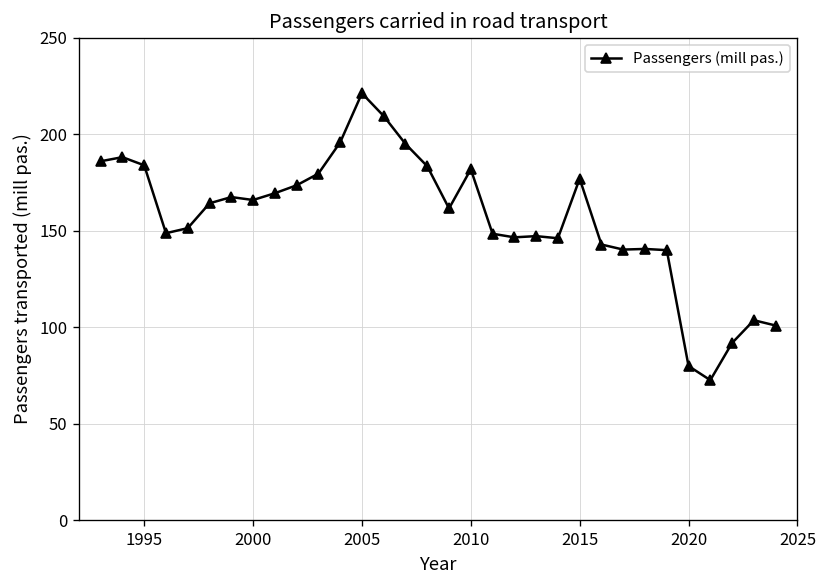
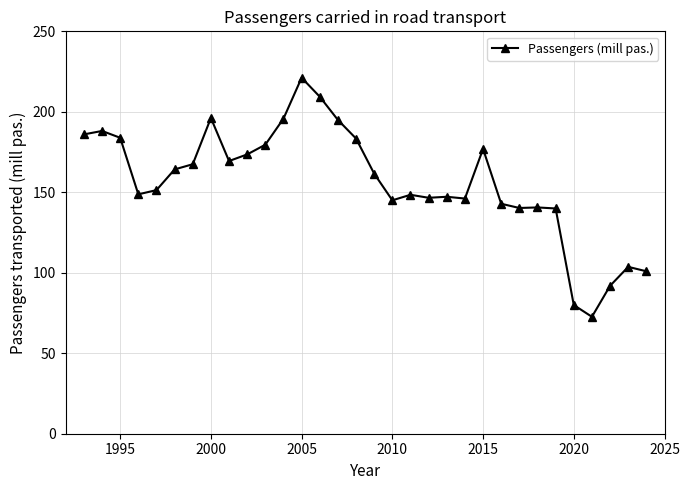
  {
    "1995": 184,
-   "2000": 166,
+   "2000": 196,
    "2005": 221,
-   "2010": 182,
+   "2010": 145,
    "2015": 177,
    "2020": 80
  }
